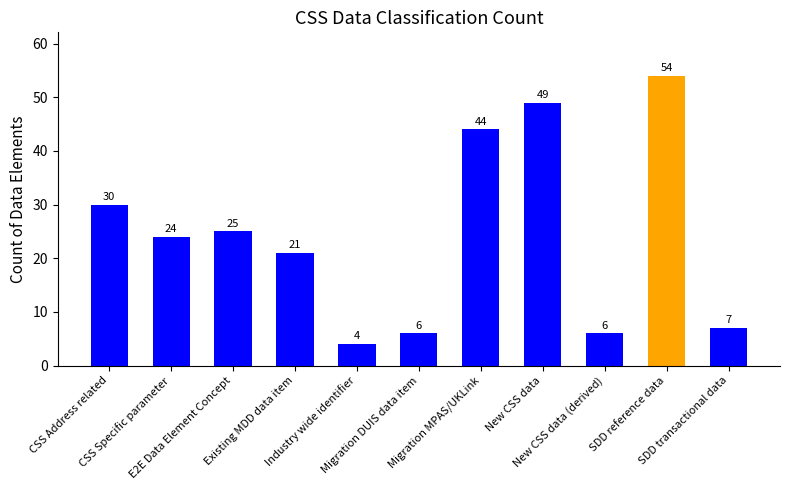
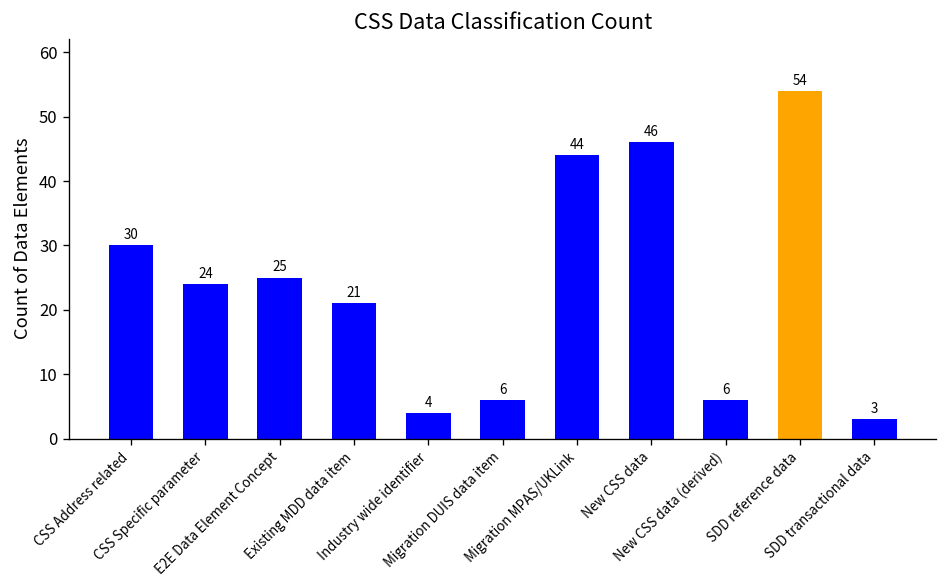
  {
    "CSS Address related": 30,
    "CSS Specific parameter": 24,
    "E2E Data Element Concept": 25,
    "Existing MDD data item": 21,
    "Industry wide identifier": 4,
    "Migration DUIS data item": 6,
    "Migration MPAS/UKLink": 44,
-   "New CSS data": 49,
+   "New CSS data": 46,
    "New CSS data (derived)": 6,
    "SDD reference data": 54,
-   "SDD transactional data": 7
+   "SDD transactional data": 3
  }
